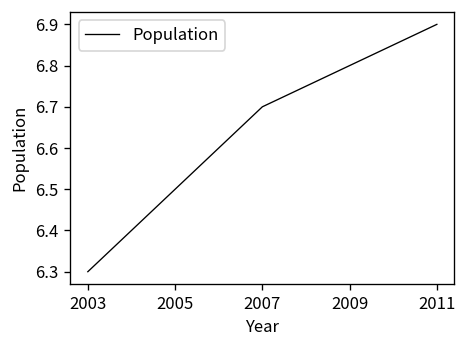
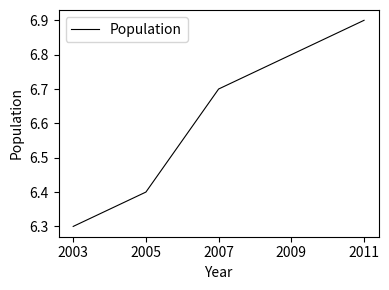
  {
    "2003": 6.3,
-   "2005": 6.5,
+   "2005": 6.4,
    "2007": 6.7,
    "2009": 6.8,
    "2011": 6.9
  }
